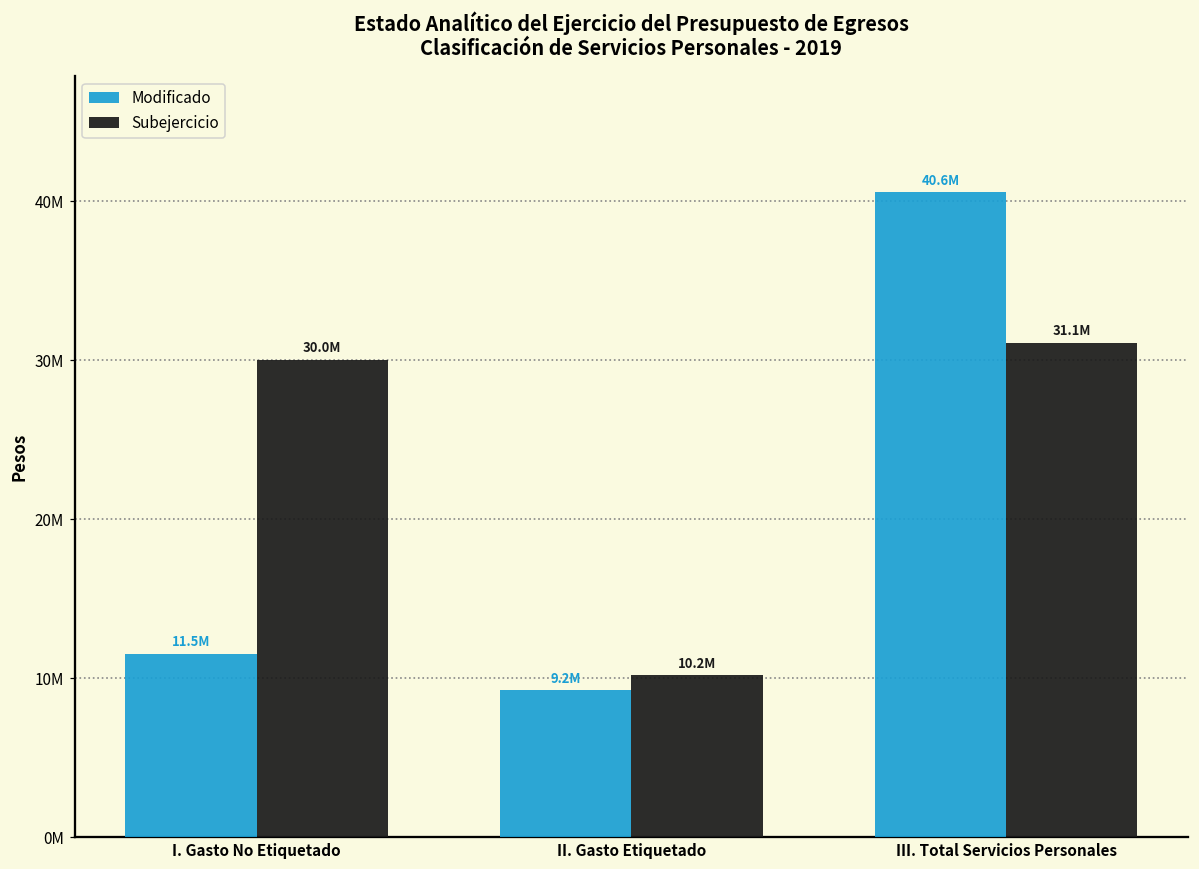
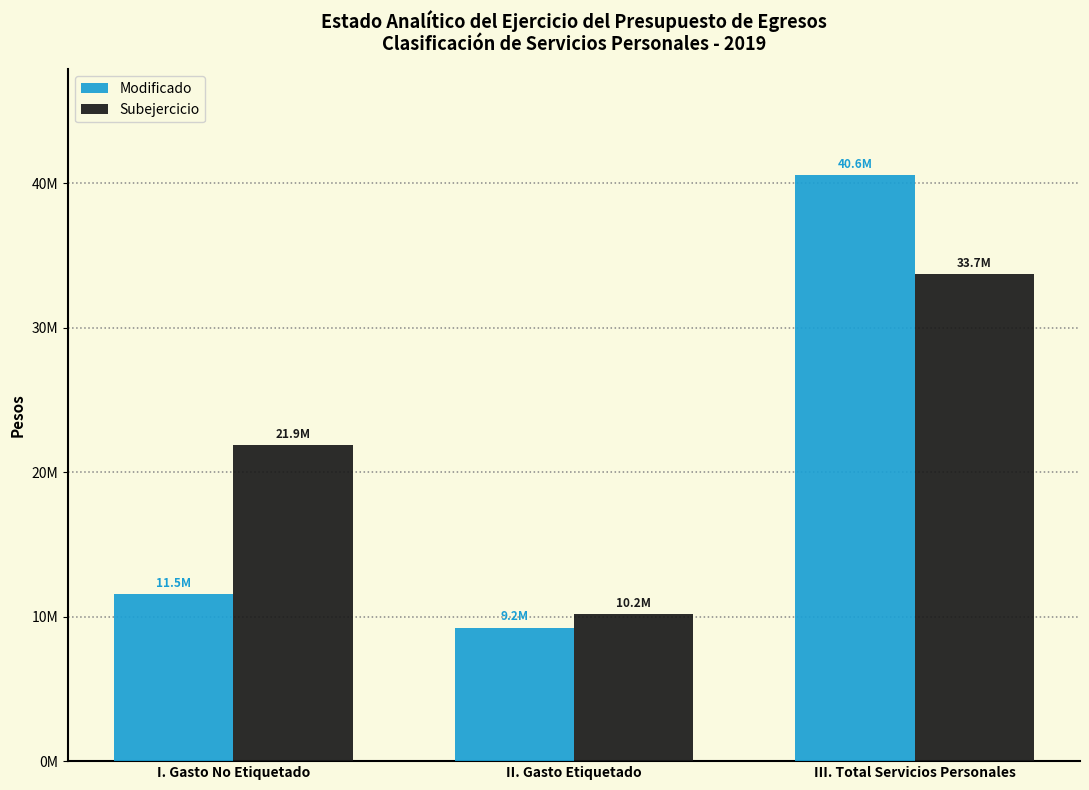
  {
    "Modificado": {
      "I. Gasto No Etiquetado": "11.5M",
      "II. Gasto Etiquetado": "9.2M",
      "III. Total Servicios Personales": "40.6M"
    },
    "Subejercicio": {
-     "I. Gasto No Etiquetado": "30.0M",
+     "I. Gasto No Etiquetado": "21.9M",
      "II. Gasto Etiquetado": "10.2M",
-     "III. Total Servicios Personales": "31.1M"
+     "III. Total Servicios Personales": "33.7M"
    }
  }
